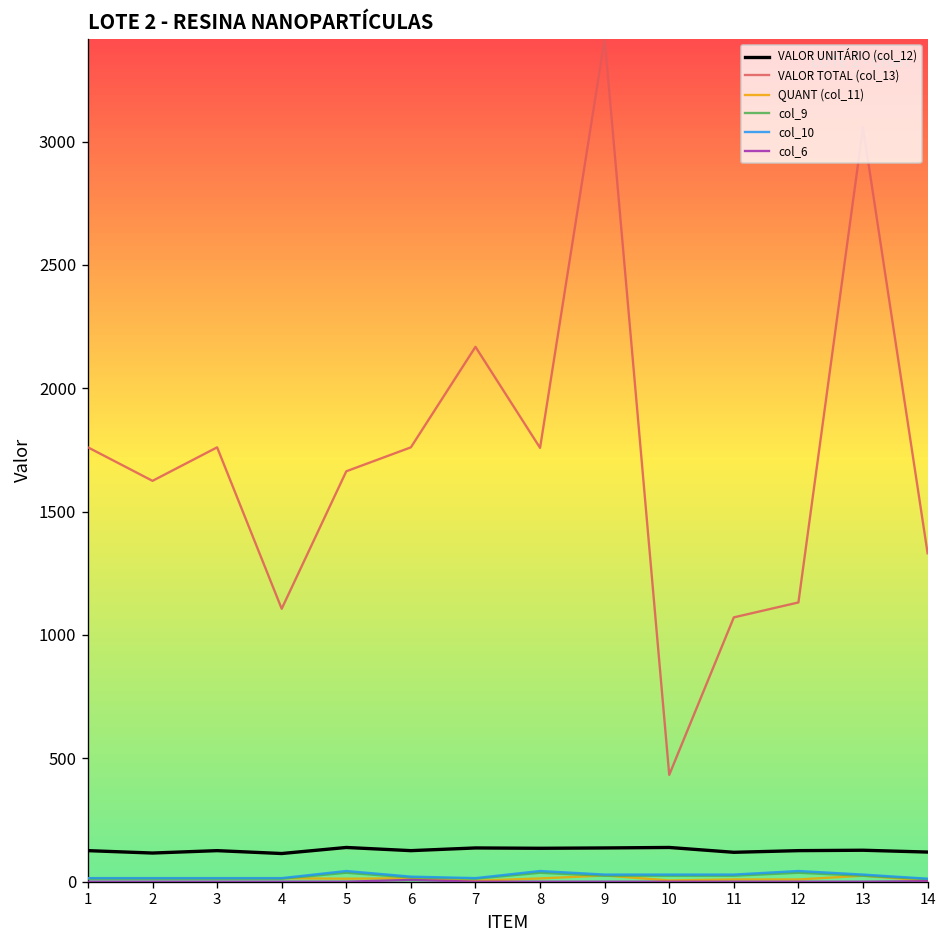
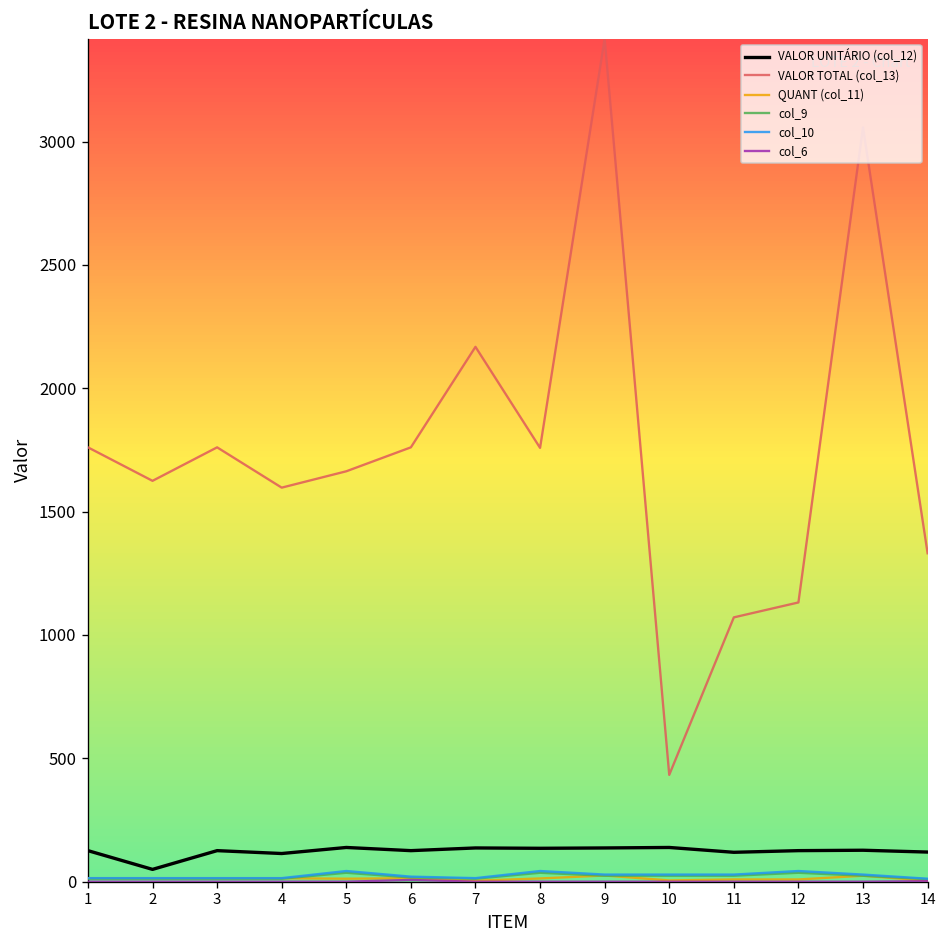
  {
    "VALOR UNITÁRIO (col_12)": {
      "1": 130,
-     "2": 120,
+     "2": 50,
      "3": 130,
      "4": 110,
      "5": 140,
      "6": 130,
      "7": 140,
      "8": 140,
      "9": 140,
      "10": 140,
      "11": 120,
      "12": 130,
      "13": 130,
      "14": 120
    },
    "VALOR TOTAL (col_13)": {
      "1": 1760,
      "2": 1620,
      "3": 1760,
-     "4": 1110,
+     "4": 1600,
      "5": 1660,
      "6": 1760,
      "7": 2170,
      "8": 1760,
      "9": 3420,
      "10": 430,
      "11": 1070,
      "12": 1130,
      "14": 1330
    },
    "QUANT (col_11)": {
      "8": 10
    },
    "col_6": {
      "8": 0,
      "9": 0,
      "13": 0
    }
  }
